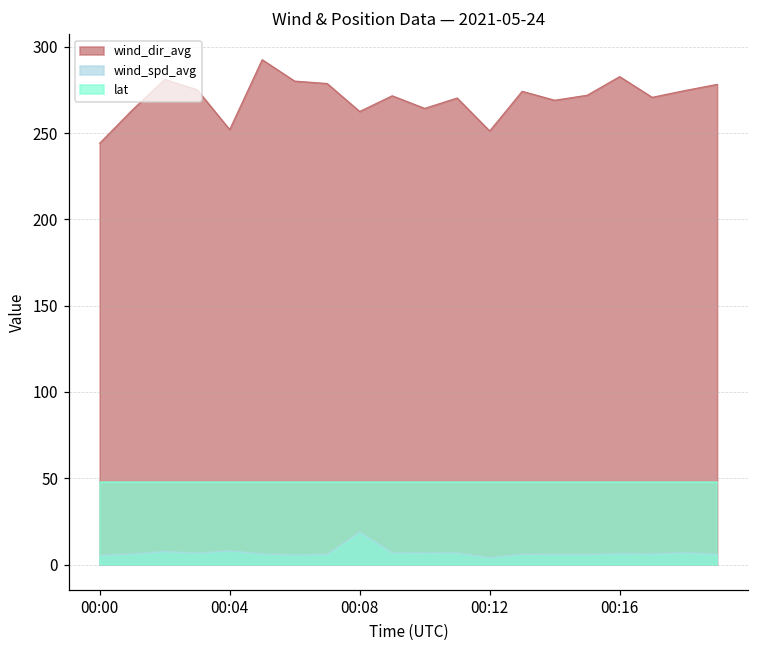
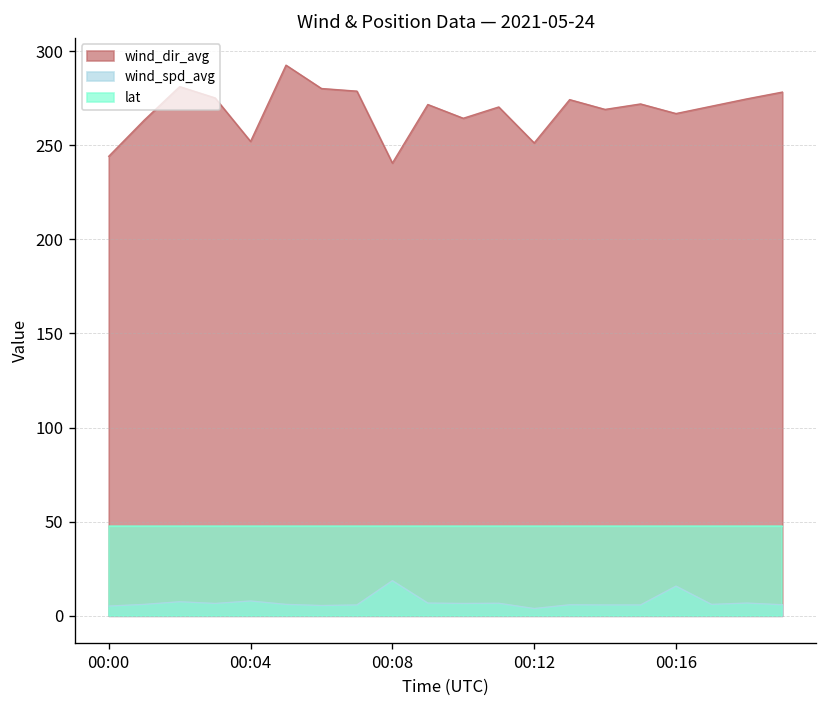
  {
    "wind_dir_avg": {
      "00:00": 244,
      "00:04": 252,
-     "00:08": 263,
+     "00:08": 241,
      "00:12": 251,
-     "00:16": 283
+     "00:16": 267
    },
    "wind_spd_avg": {
      "00:00": 5,
      "00:04": 8,
      "00:08": 19,
      "00:12": 4,
-     "00:16": 6
+     "00:16": 16
    },
    "lat": {
      "00:00": 48,
      "00:04": 48,
      "00:08": 48,
      "00:12": 48,
      "00:16": 48
    }
  }
